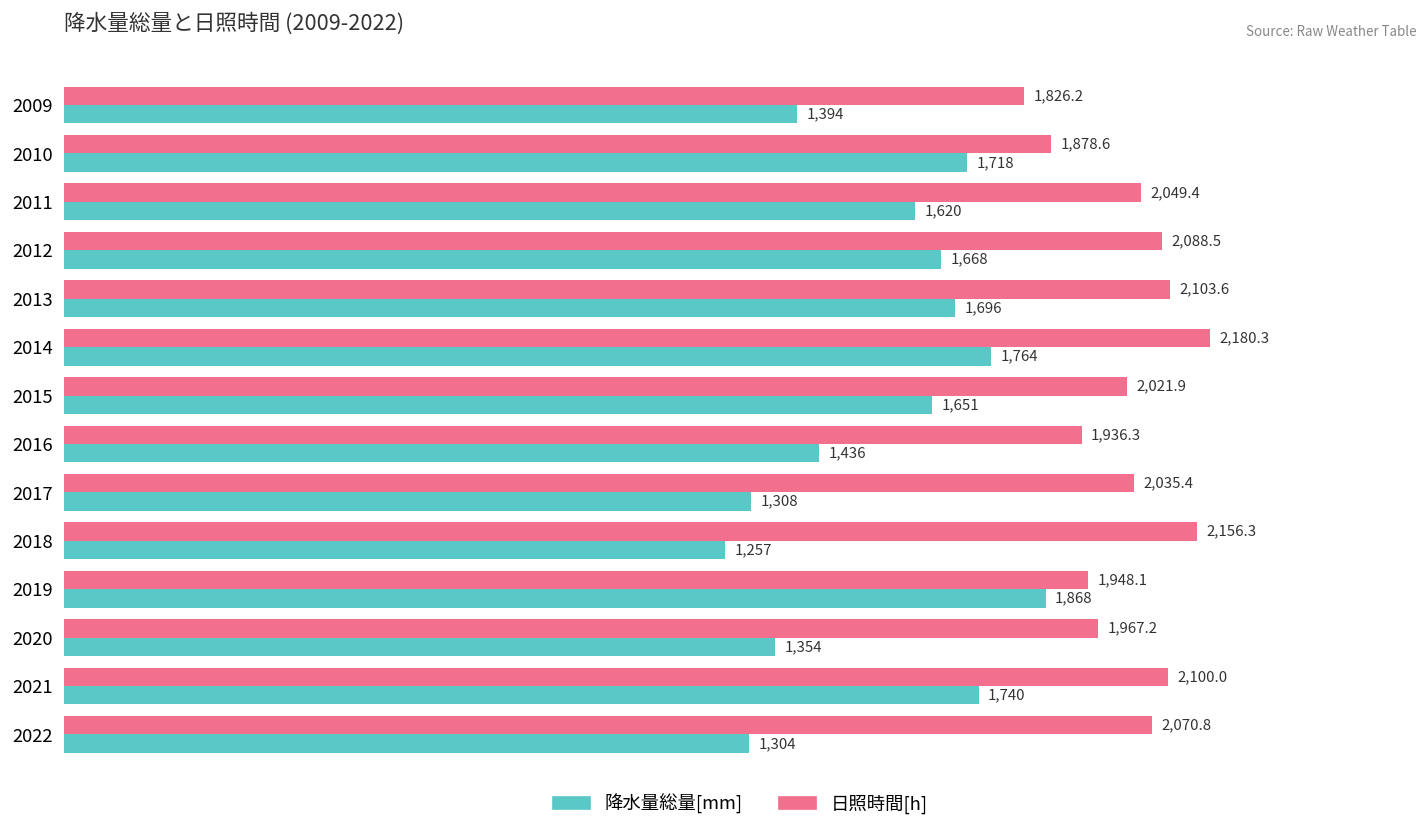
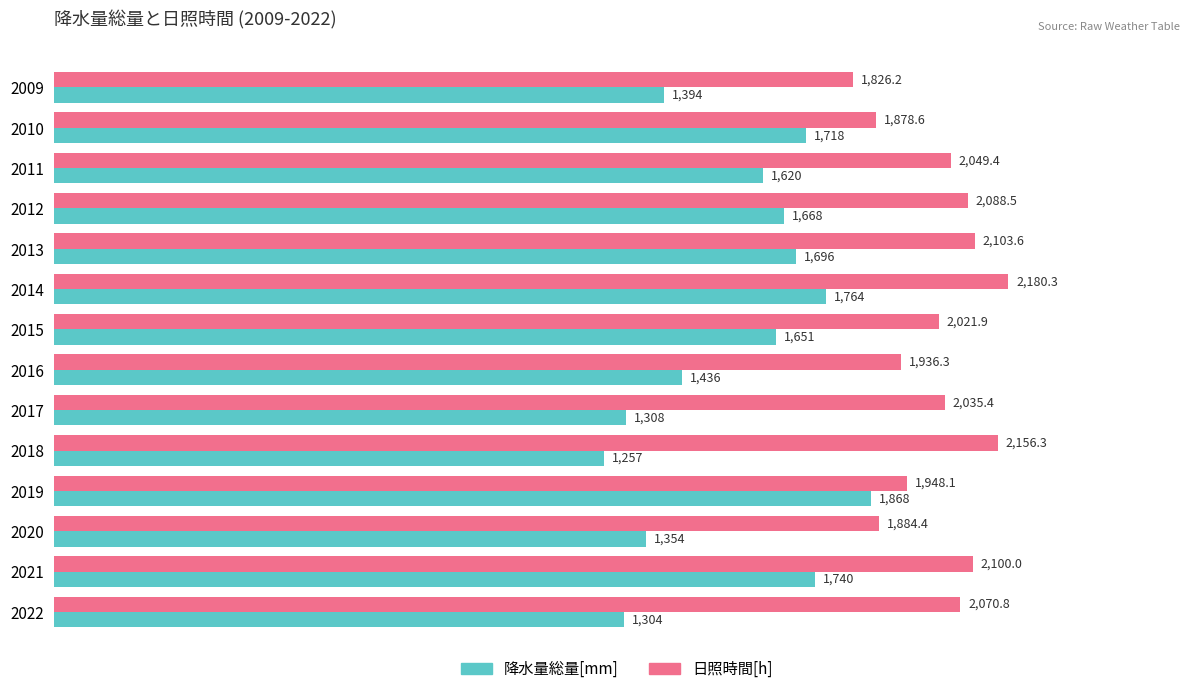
  {
    "降水量総量[mm]": {
      "2009": "1,394",
      "2010": "1,718",
      "2011": "1,620",
      "2012": "1,668",
      "2013": "1,696",
      "2014": "1,764",
      "2015": "1,651",
      "2016": "1,436",
      "2017": "1,308",
      "2018": "1,257",
      "2019": "1,868",
      "2020": "1,354",
      "2021": "1,740",
      "2022": "1,304"
    },
    "日照時間[h]": {
      "2009": "1,826.2",
      "2010": "1,878.6",
      "2011": "2,049.4",
      "2012": "2,088.5",
      "2013": "2,103.6",
      "2014": "2,180.3",
      "2015": "2,021.9",
      "2016": "1,936.3",
      "2017": "2,035.4",
      "2018": "2,156.3",
      "2019": "1,948.1",
-     "2020": "1,967.2",
+     "2020": "1,884.4",
      "2021": "2,100.0",
      "2022": "2,070.8"
    }
  }
